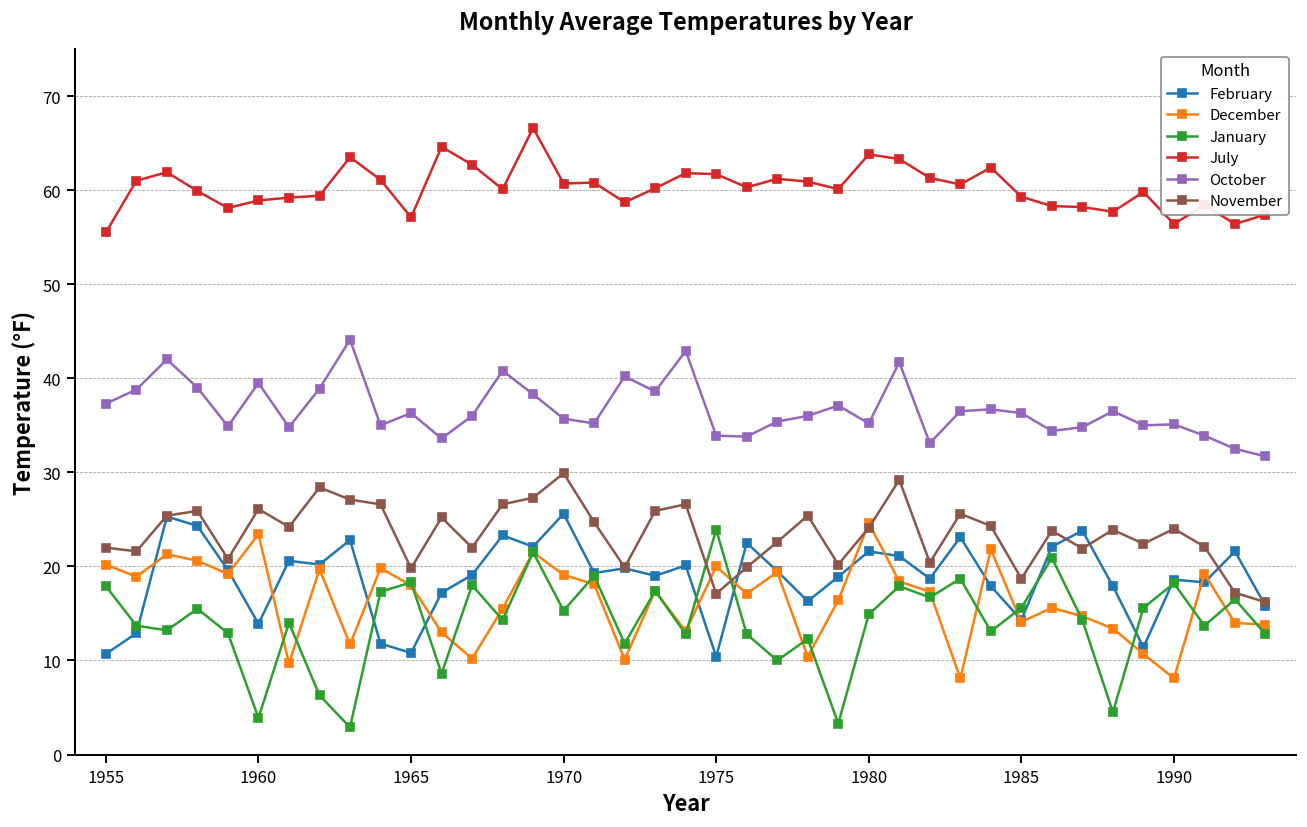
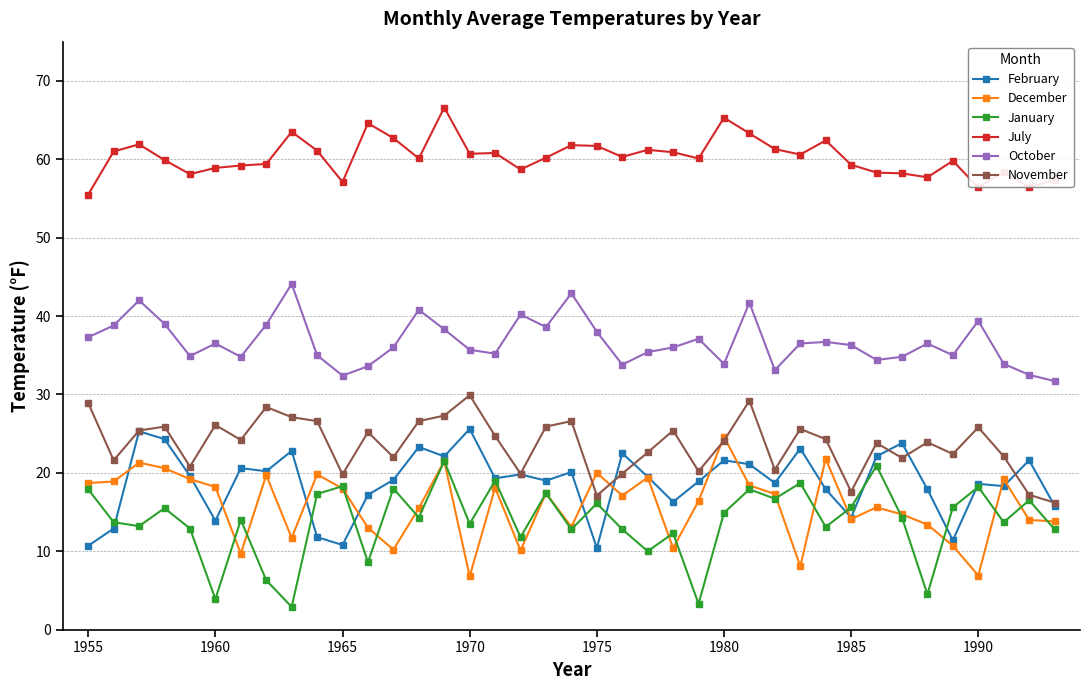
  {
    "February": {
      "1955": 11,
      "1960": 14,
      "1965": 11,
      "1970": 26,
      "1975": 10,
      "1980": 22,
      "1990": 19
    },
    "December": {
-     "1955": 20,
-     "1960": 23,
-     "1970": 19,
+     "1955": 19,
+     "1960": 18,
+     "1970": 7,
      "1975": 20,
      "1980": 25,
-     "1990": 8
+     "1990": 7
    },
    "January": {
      "1955": 18,
      "1960": 4,
-     "1970": 15,
-     "1975": 24,
+     "1970": 14,
+     "1975": 16,
      "1980": 15,
      "1985": 16,
      "1990": 18
    },
    "July": {
      "1955": 56,
      "1960": 59,
      "1965": 57,
      "1970": 61,
      "1975": 62,
-     "1980": 64,
+     "1980": 65,
      "1985": 59,
      "1990": 56
    },
    "October": {
      "1955": 37,
-     "1960": 40,
-     "1965": 36,
+     "1960": 37,
+     "1965": 32,
      "1970": 36,
-     "1975": 34,
-     "1980": 35,
+     "1975": 38,
+     "1980": 34,
      "1985": 36,
-     "1990": 35
+     "1990": 39
    },
    "November": {
-     "1955": 22,
+     "1955": 29,
      "1960": 26,
      "1965": 20,
      "1970": 30,
      "1975": 17,
      "1980": 24,
-     "1985": 19,
-     "1990": 24
+     "1985": 18,
+     "1990": 26
    }
  }
